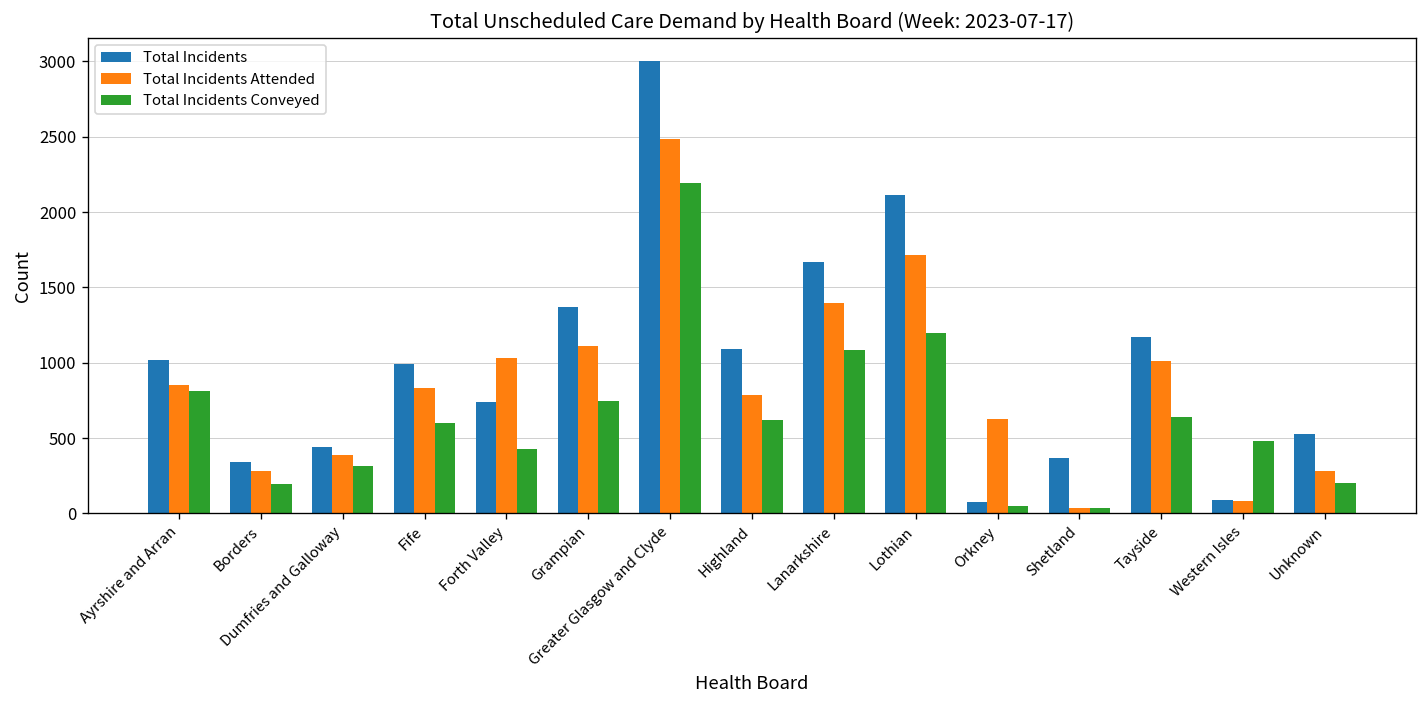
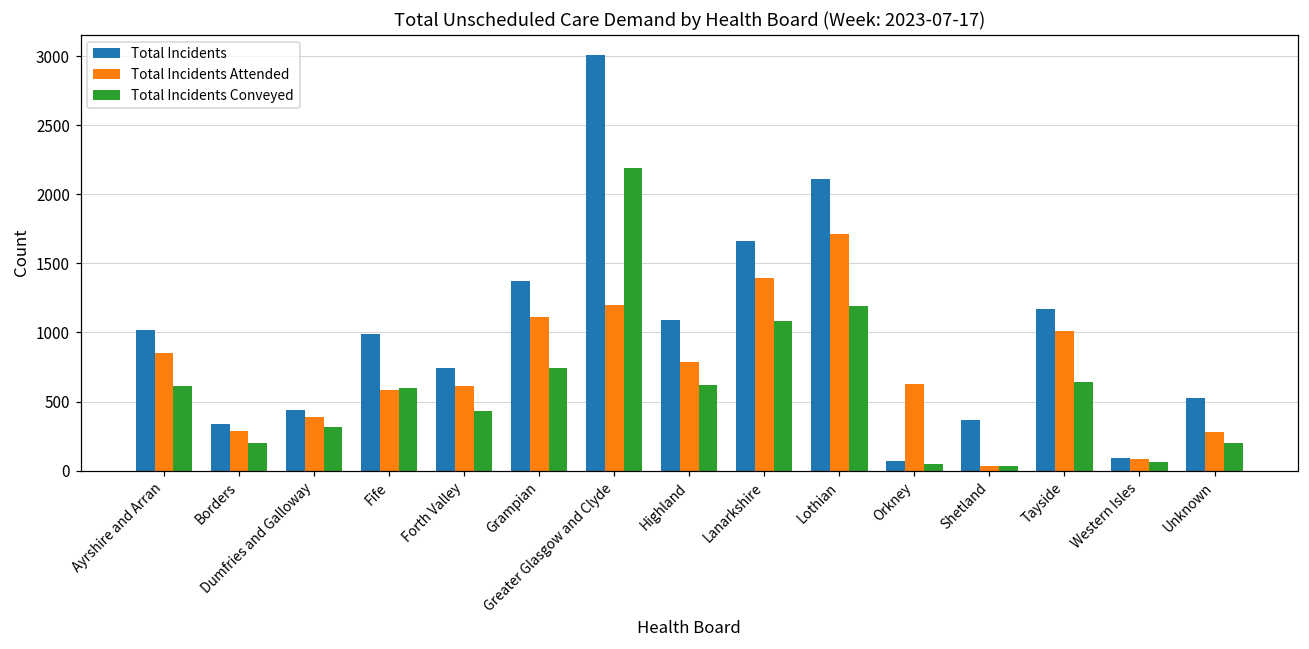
  {
    "Total Incidents": {
      "Ayrshire and Arran": 1020,
      "Borders": 340,
      "Dumfries and Galloway": 440,
      "Fife": 990,
      "Forth Valley": 740,
      "Grampian": 1370,
      "Greater Glasgow and Clyde": 3010,
      "Highland": 1090,
      "Lanarkshire": 1670,
      "Lothian": 2110,
      "Orkney": 70,
      "Shetland": 370,
      "Tayside": 1170,
      "Western Isles": 90,
      "Unknown": 520
    },
    "Total Incidents Attended": {
      "Ayrshire and Arran": 850,
      "Borders": 280,
      "Dumfries and Galloway": 390,
-     "Fife": 830,
-     "Forth Valley": 1030,
+     "Fife": 580,
+     "Forth Valley": 610,
      "Grampian": 1110,
-     "Greater Glasgow and Clyde": 2490,
+     "Greater Glasgow and Clyde": 1200,
      "Highland": 790,
      "Lanarkshire": 1400,
      "Lothian": 1710,
      "Orkney": 630,
      "Shetland": 40,
      "Tayside": 1010,
      "Western Isles": 80,
      "Unknown": 280
    },
    "Total Incidents Conveyed": {
-     "Ayrshire and Arran": 810,
+     "Ayrshire and Arran": 610,
      "Borders": 200,
      "Dumfries and Galloway": 310,
      "Fife": 600,
      "Forth Valley": 430,
      "Grampian": 750,
      "Greater Glasgow and Clyde": 2190,
      "Highland": 620,
      "Lanarkshire": 1080,
      "Lothian": 1200,
      "Orkney": 50,
      "Shetland": 30,
      "Tayside": 640,
-     "Western Isles": 480,
+     "Western Isles": 70,
      "Unknown": 200
    }
  }
